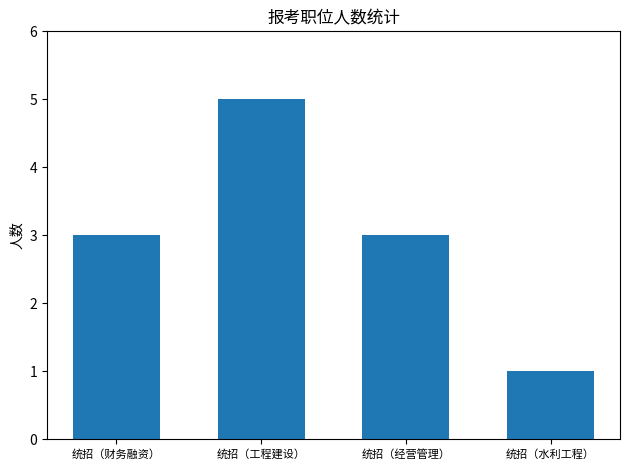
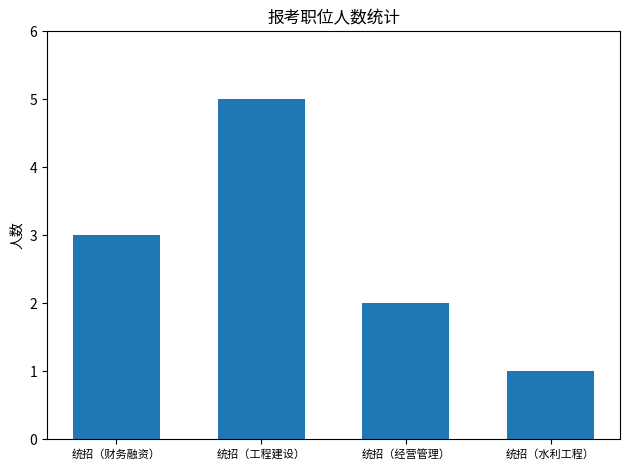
  {
    "统招（财务融资）": 3,
    "统招（工程建设）": 5,
-   "统招（经营管理）": 3,
+   "统招（经营管理）": 2,
    "统招（水利工程）": 1
  }
